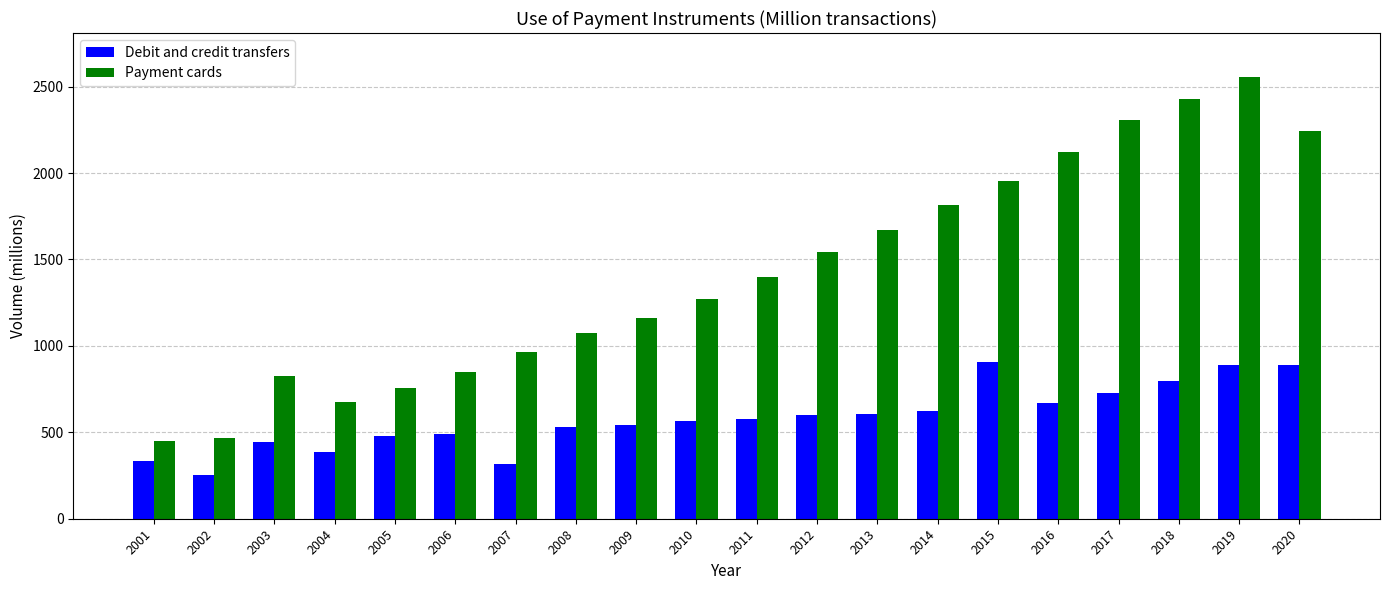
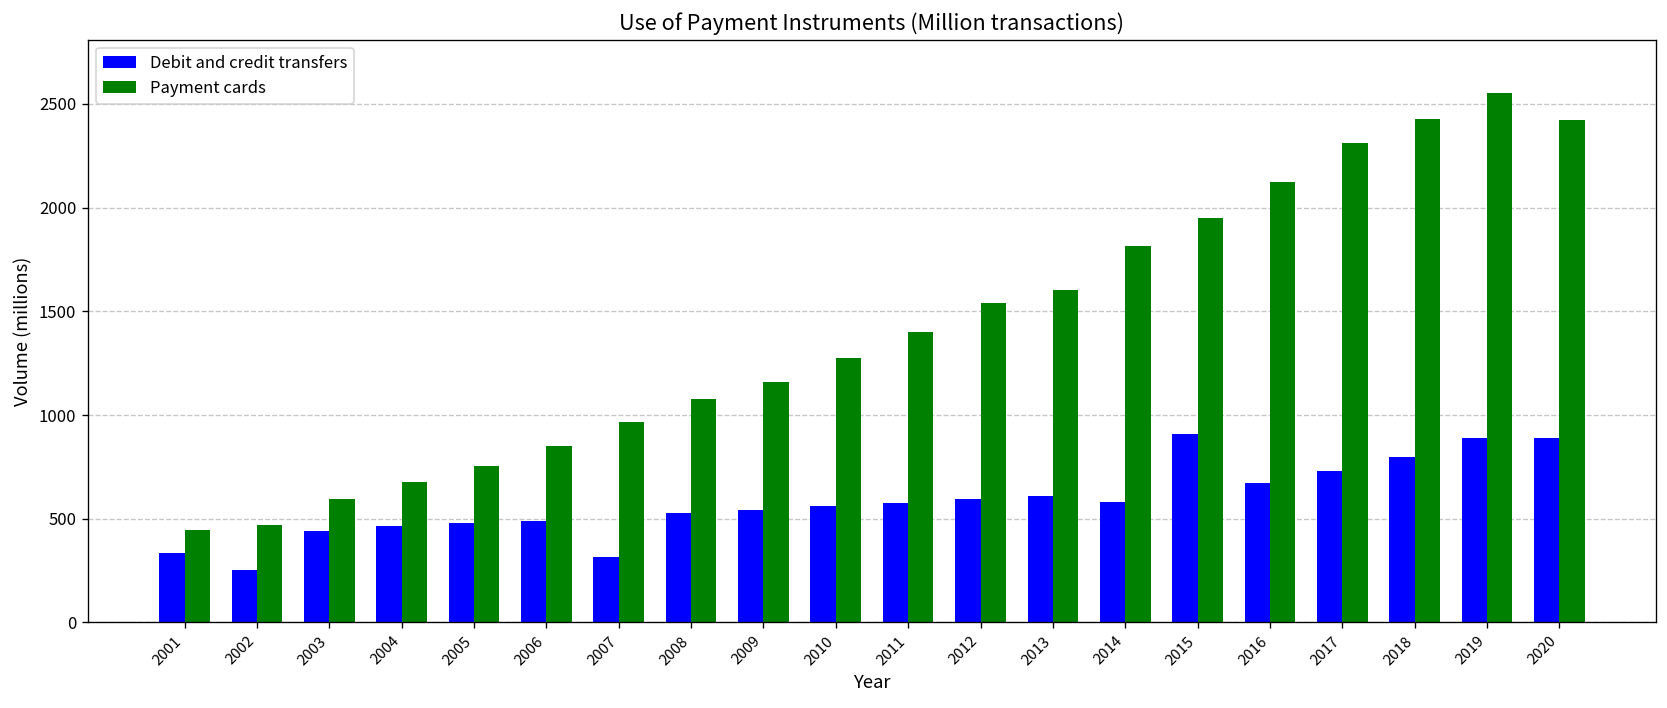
  {
    "Debit and credit transfers": {
      "2001": 330,
      "2002": 250,
      "2003": 440,
-     "2004": 390,
+     "2004": 470,
      "2005": 480,
      "2006": 490,
      "2007": 320,
      "2008": 530,
      "2009": 540,
      "2010": 560,
      "2011": 580,
      "2012": 600,
      "2013": 610,
-     "2014": 630,
+     "2014": 580,
      "2015": 910,
      "2016": 670,
      "2017": 730,
      "2018": 800,
      "2019": 890,
      "2020": 890
    },
    "Payment cards": {
      "2001": 450,
      "2002": 470,
-     "2003": 820,
+     "2003": 600,
      "2004": 680,
      "2005": 750,
      "2006": 850,
      "2007": 970,
      "2008": 1080,
      "2009": 1160,
      "2010": 1270,
      "2011": 1400,
      "2012": 1540,
-     "2013": 1670,
+     "2013": 1600,
      "2014": 1820,
      "2015": 1950,
      "2016": 2120,
      "2017": 2310,
      "2018": 2430,
      "2019": 2550,
-     "2020": 2240
+     "2020": 2420
    }
  }
